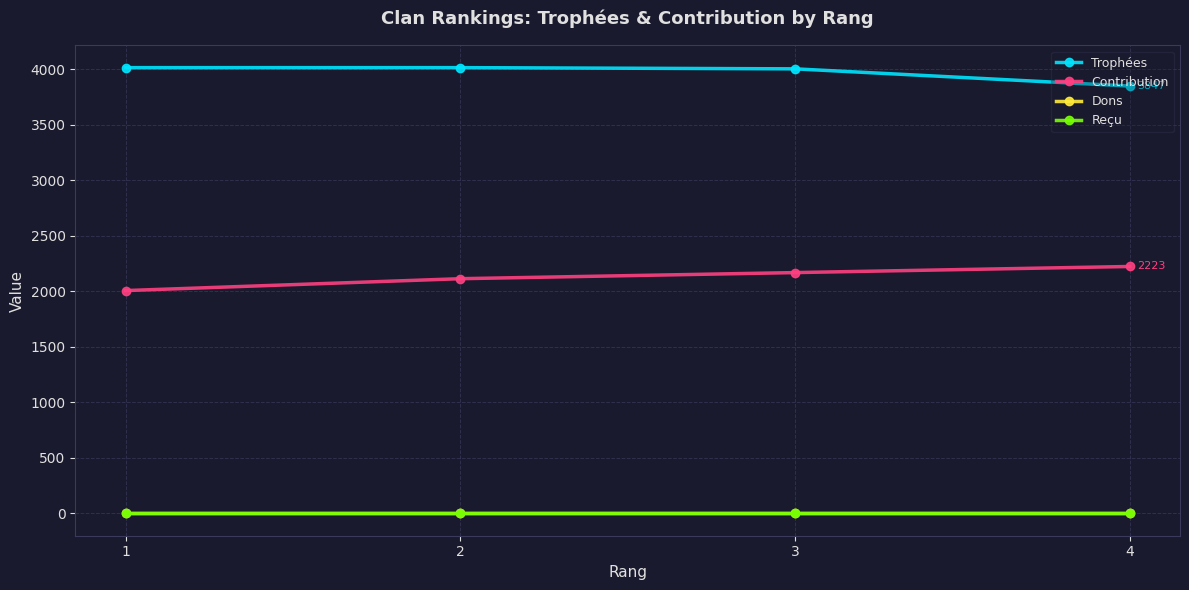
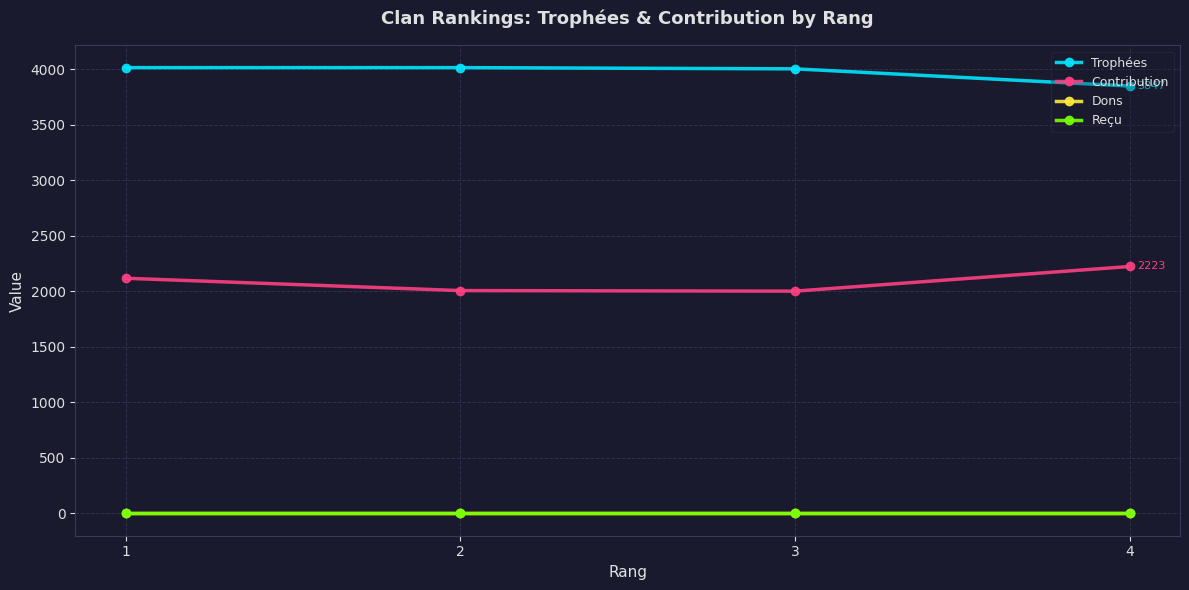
  {
    "Trophées": {
      "1": 4010,
      "2": 4010,
      "3": 4000
    },
    "Contribution": {
-     "1": 2010,
-     "2": 2110,
-     "3": 2170
+     "1": 2120,
+     "2": 2010,
+     "3": 2000
    },
    "Reçu": {
      "1": 0,
      "2": 0,
      "3": 0,
      "4": 0
    }
  }
